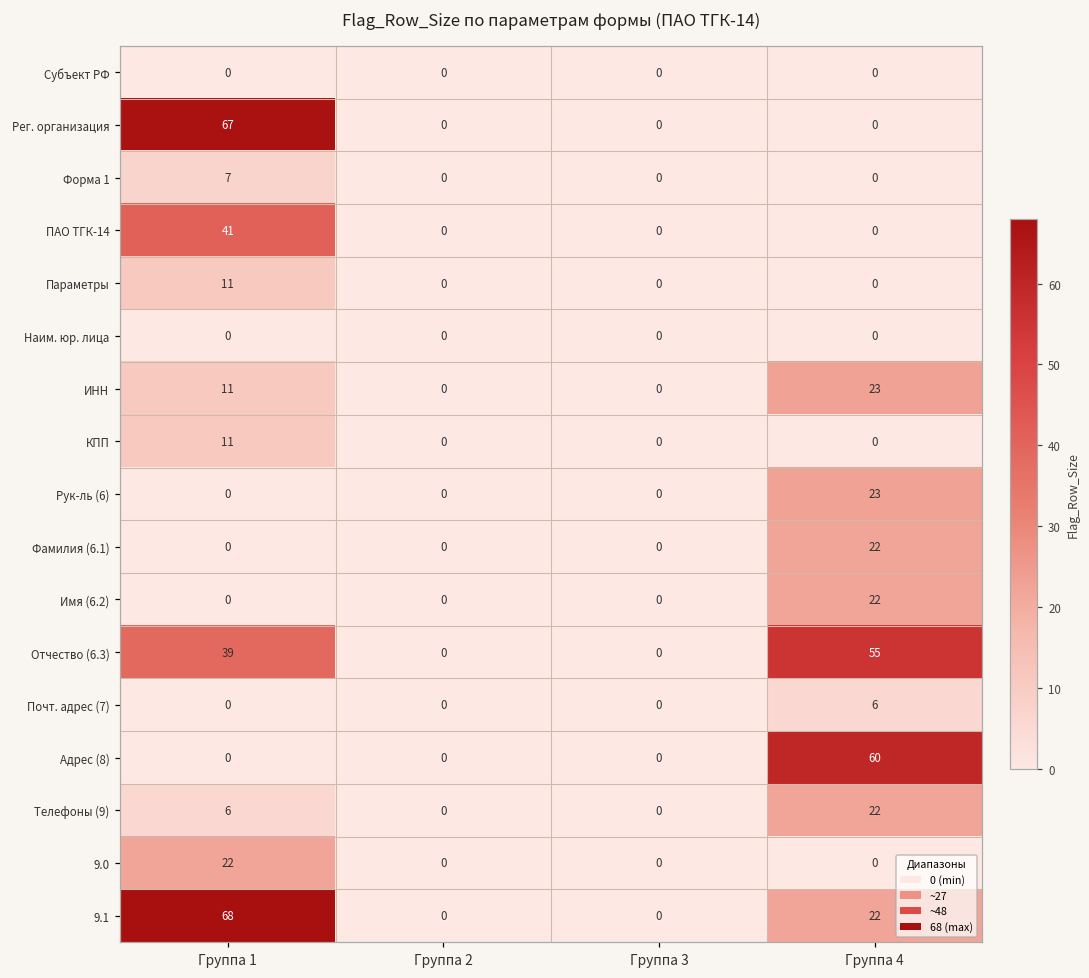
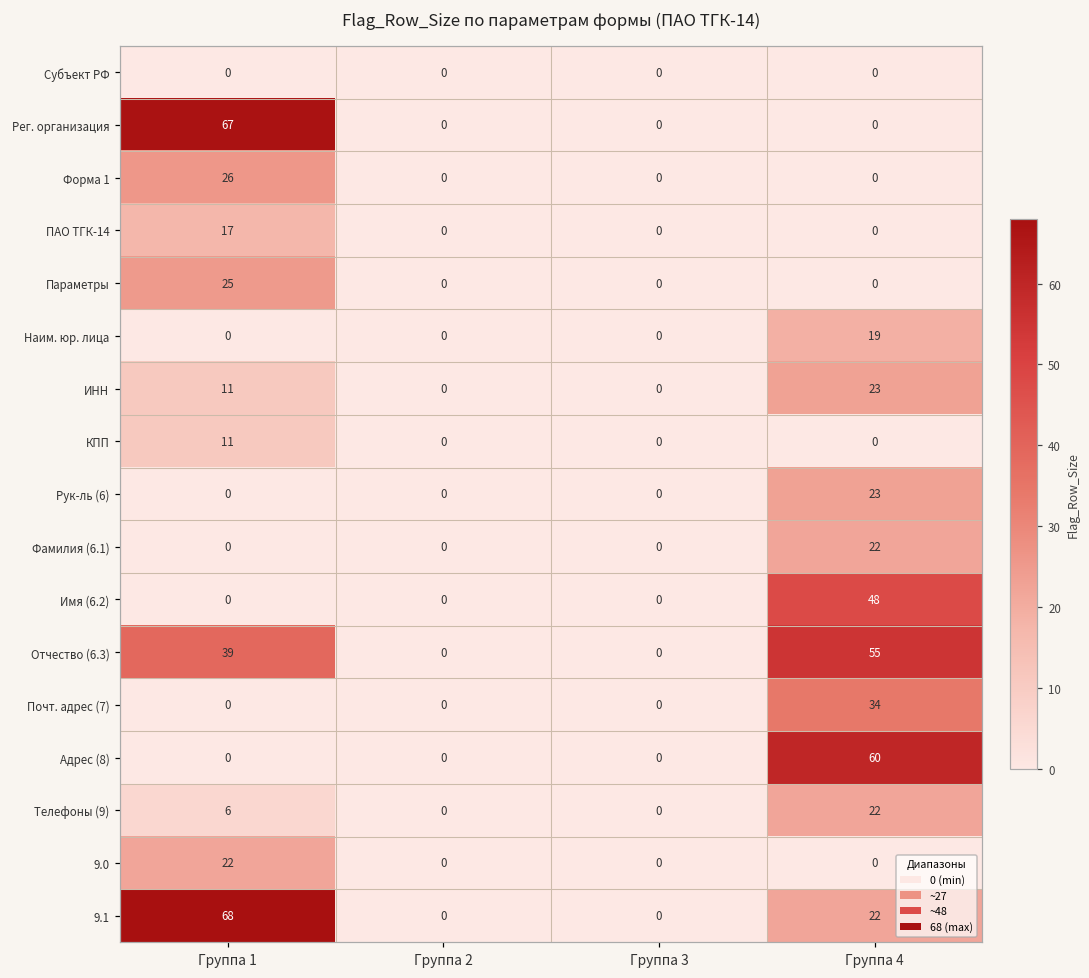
  {
    "Субъект РФ": {
      "Группа 1": 0,
      "Группа 2": 0,
      "Группа 3": 0,
      "Группа 4": 0
    },
    "Рег. организация": {
      "Группа 1": 67,
      "Группа 2": 0,
      "Группа 3": 0,
      "Группа 4": 0
    },
    "Форма 1": {
-     "Группа 1": 7,
+     "Группа 1": 26,
      "Группа 2": 0,
      "Группа 3": 0,
      "Группа 4": 0
    },
    "ПАО ТГК-14": {
-     "Группа 1": 41,
+     "Группа 1": 17,
      "Группа 2": 0,
      "Группа 3": 0,
      "Группа 4": 0
    },
    "Параметры": {
-     "Группа 1": 11,
+     "Группа 1": 25,
      "Группа 2": 0,
      "Группа 3": 0,
      "Группа 4": 0
    },
    "Наим. юр. лица": {
      "Группа 1": 0,
      "Группа 2": 0,
      "Группа 3": 0,
-     "Группа 4": 0
+     "Группа 4": 19
    },
    "ИНН": {
      "Группа 1": 11,
      "Группа 2": 0,
      "Группа 3": 0,
      "Группа 4": 23
    },
    "КПП": {
      "Группа 1": 11,
      "Группа 2": 0,
      "Группа 3": 0,
      "Группа 4": 0
    },
    "Рук-ль (6)": {
      "Группа 1": 0,
      "Группа 2": 0,
      "Группа 3": 0,
      "Группа 4": 23
    },
    "Фамилия (6.1)": {
      "Группа 1": 0,
      "Группа 2": 0,
      "Группа 3": 0,
      "Группа 4": 22
    },
    "Имя (6.2)": {
      "Группа 1": 0,
      "Группа 2": 0,
      "Группа 3": 0,
-     "Группа 4": 22
+     "Группа 4": 48
    },
    "Отчество (6.3)": {
      "Группа 1": 39,
      "Группа 2": 0,
      "Группа 3": 0,
      "Группа 4": 55
    },
    "Почт. адрес (7)": {
      "Группа 1": 0,
      "Группа 2": 0,
      "Группа 3": 0,
-     "Группа 4": 6
+     "Группа 4": 34
    },
    "Адрес (8)": {
      "Группа 1": 0,
      "Группа 2": 0,
      "Группа 3": 0,
      "Группа 4": 60
    },
    "Телефоны (9)": {
      "Группа 1": 6,
      "Группа 2": 0,
      "Группа 3": 0,
      "Группа 4": 22
    },
    "9.0": {
      "Группа 1": 22,
      "Группа 2": 0,
      "Группа 3": 0,
      "Группа 4": 0
    },
    "9.1": {
      "Группа 1": 68,
      "Группа 2": 0,
      "Группа 3": 0,
      "Группа 4": 22
    }
  }
